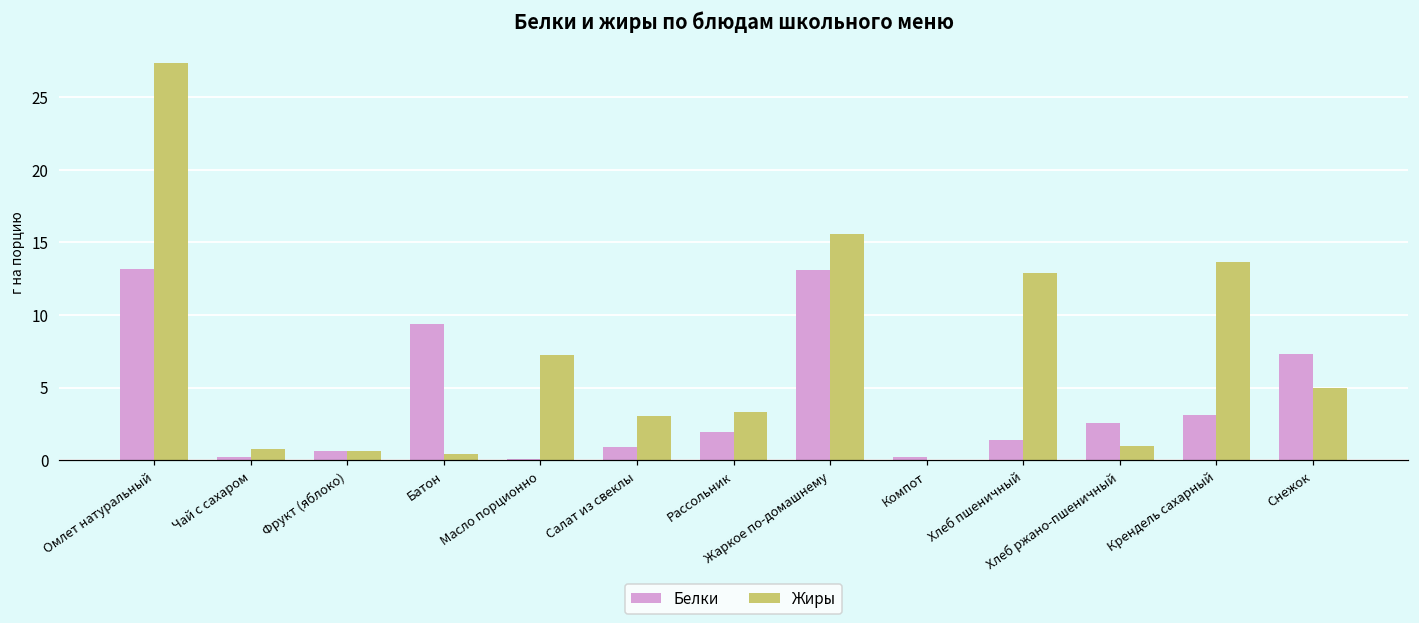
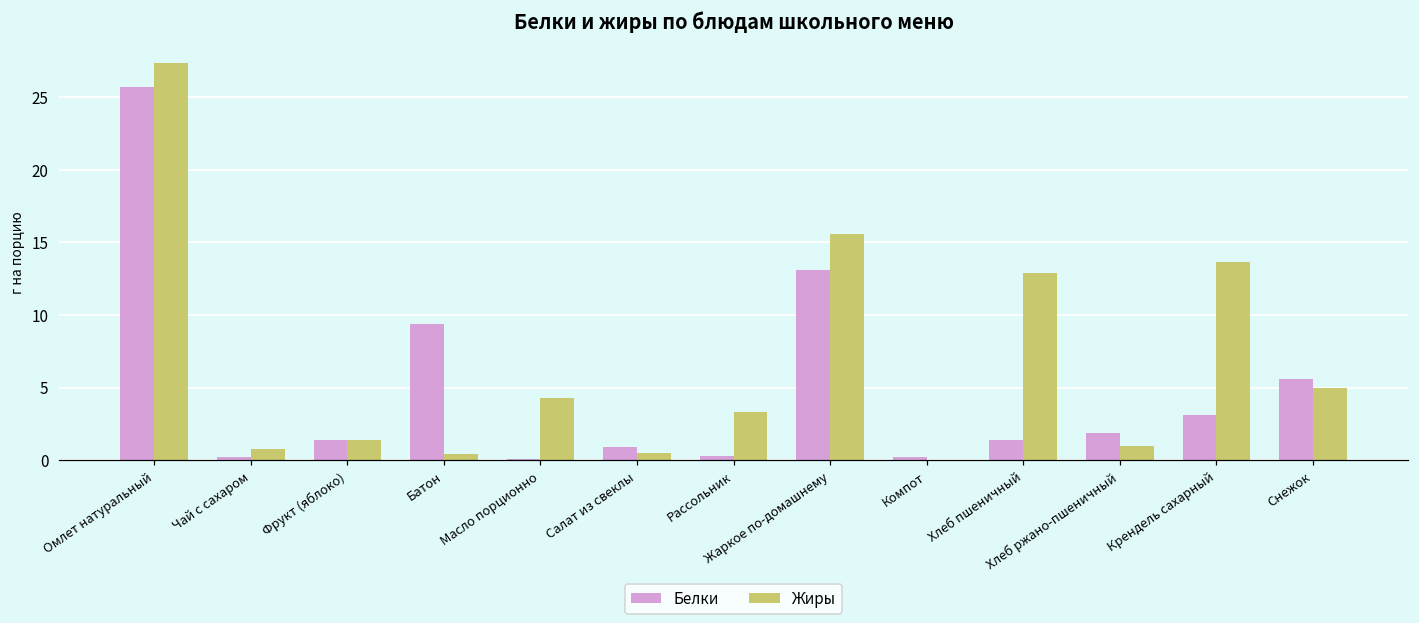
  {
    "Белки": {
-     "Омлет натуральный": 13.2,
+     "Омлет натуральный": 25.7,
      "Чай с сахаром": 0.2,
-     "Фрукт (яблоко)": 0.6,
+     "Фрукт (яблоко)": 1.4,
      "Батон": 9.4,
      "Салат из свеклы": 0.9,
-     "Рассольник": 2.0,
+     "Рассольник": 0.3,
      "Жаркое по-домашнему": 13.1,
      "Компот": 0.2,
      "Хлеб пшеничный": 1.4,
-     "Хлеб ржано-пшеничный": 2.6,
+     "Хлеб ржано-пшеничный": 1.9,
      "Крендель сахарный": 3.1,
-     "Снежок": 7.3
+     "Снежок": 5.6
    },
    "Жиры": {
      "Омлет натуральный": 27.4,
      "Чай с сахаром": 0.8,
-     "Фрукт (яблоко)": 0.6,
+     "Фрукт (яблоко)": 1.4,
      "Батон": 0.4,
-     "Масло порционно": 7.3,
-     "Салат из свеклы": 3.1,
+     "Масло порционно": 4.3,
+     "Салат из свеклы": 0.5,
      "Рассольник": 3.3,
      "Жаркое по-домашнему": 15.6,
      "Компот": 0.0,
      "Хлеб пшеничный": 12.9,
      "Хлеб ржано-пшеничный": 1.0,
      "Крендель сахарный": 13.7,
      "Снежок": 5.0
    }
  }
